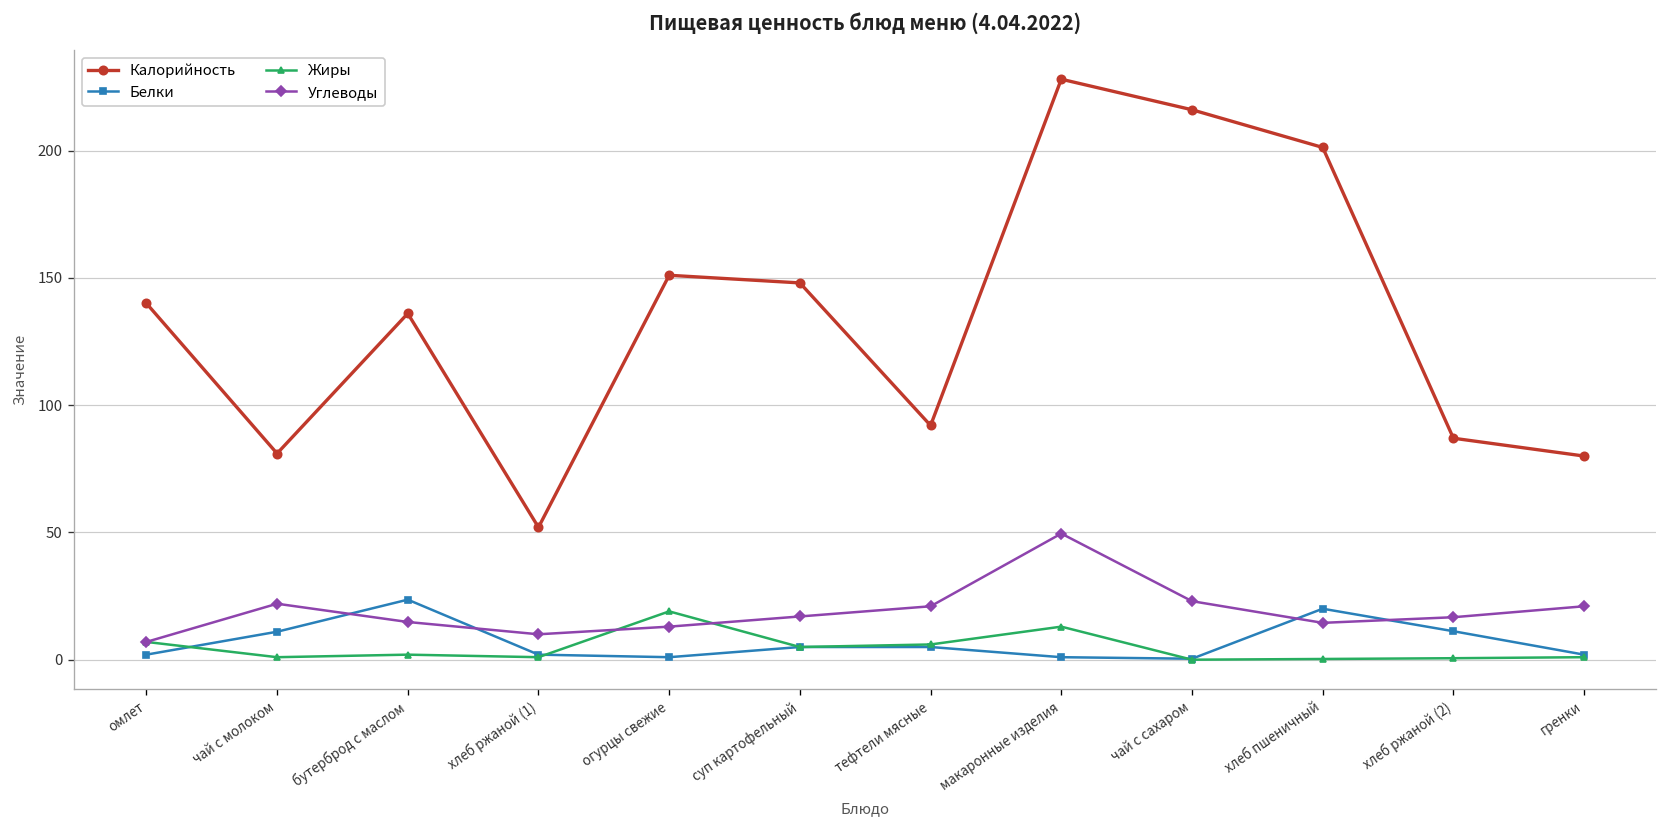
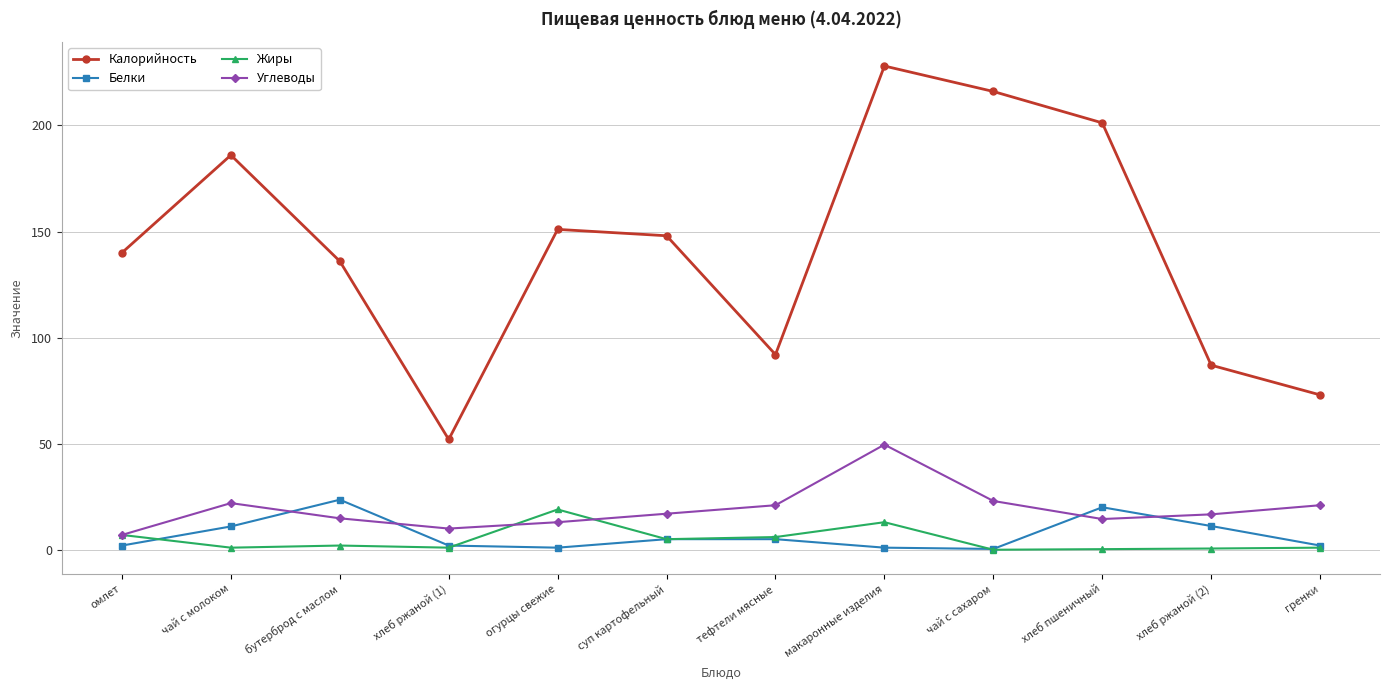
  {
    "Калорийность": {
      "омлет": 140,
-     "чай с молоком": 81,
+     "чай с молоком": 186,
      "бутерброд с маслом": 136,
      "хлеб ржаной (1)": 52,
      "огурцы свежие": 151,
      "суп картофельный": 148,
      "тефтели мясные": 92,
      "макаронные изделия": 228,
      "чай с сахаром": 216,
      "хлеб пшеничный": 201,
      "хлеб ржаной (2)": 87,
-     "гренки": 80
+     "гренки": 73
    },
    "Белки": {
      "омлет": 2,
      "чай с молоком": 11,
      "бутерброд с маслом": 24,
      "огурцы свежие": 1,
      "макаронные изделия": 1,
      "хлеб пшеничный": 20,
      "хлеб ржаной (2)": 11
    },
    "Жиры": {
      "чай с молоком": 1,
      "бутерброд с маслом": 2,
      "огурцы свежие": 19,
      "макаронные изделия": 13,
      "хлеб пшеничный": 0,
      "хлеб ржаной (2)": 1
    },
    "Углеводы": {
      "чай с молоком": 22,
      "бутерброд с маслом": 15,
      "хлеб ржаной (1)": 10,
      "огурцы свежие": 13,
      "суп картофельный": 17,
      "тефтели мясные": 21,
      "макаронные изделия": 50,
      "чай с сахаром": 23,
      "хлеб пшеничный": 14,
      "хлеб ржаной (2)": 17,
      "гренки": 21
    }
  }
